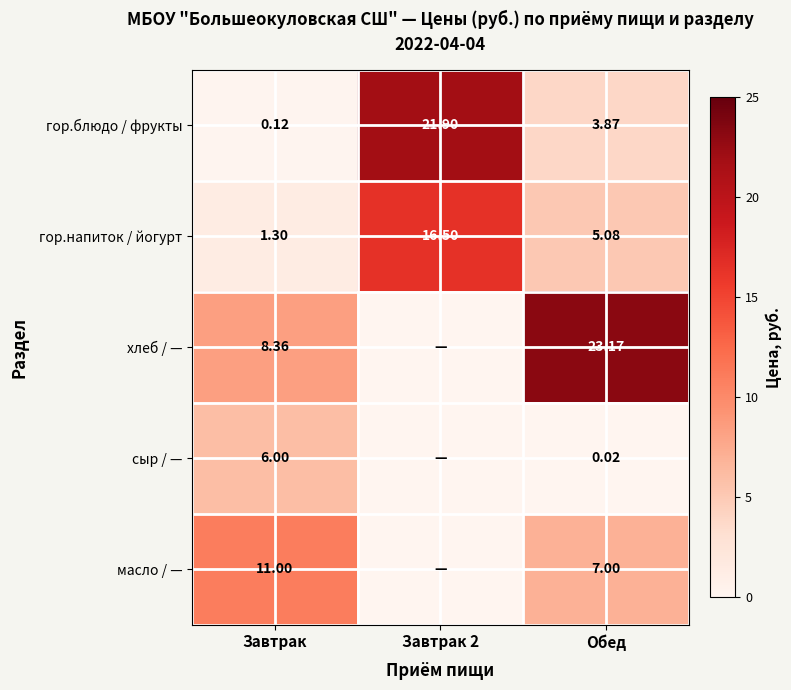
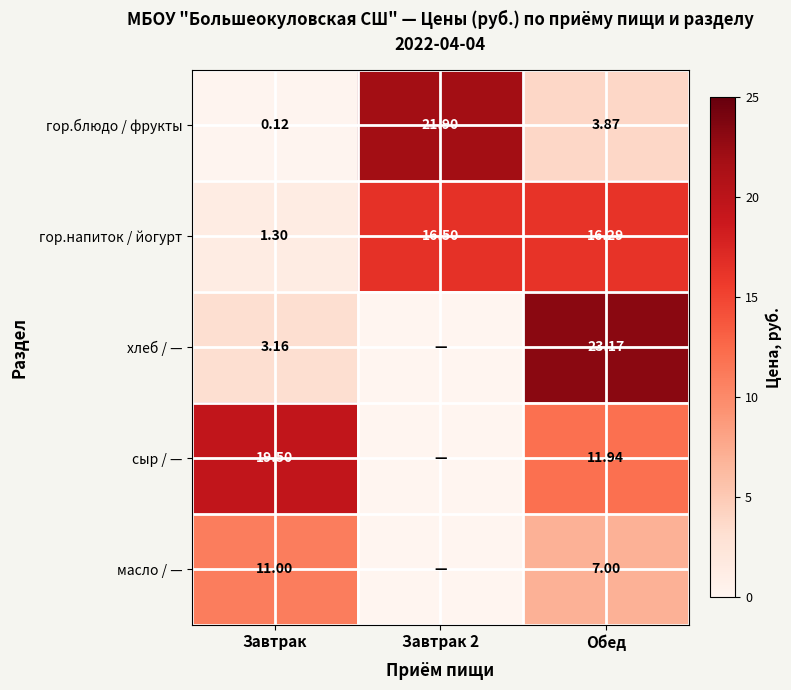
  {
    "гор.блюдо / фрукты": {
      "Завтрак": 0.12,
      "Завтрак 2": 21.90,
      "Обед": 3.87
    },
    "гор.напиток / йогурт": {
      "Завтрак": 1.30,
      "Завтрак 2": 16.50,
-     "Обед": 5.08
+     "Обед": 16.29
    },
    "хлеб / —": {
-     "Завтрак": 8.36,
+     "Завтрак": 3.16,
      "Обед": 23.17
    },
    "сыр / —": {
-     "Завтрак": 6.00,
-     "Обед": 0.02
+     "Завтрак": 19.50,
+     "Обед": 11.94
    },
    "масло / —": {
      "Завтрак": 11.00,
      "Обед": 7.00
    }
  }
